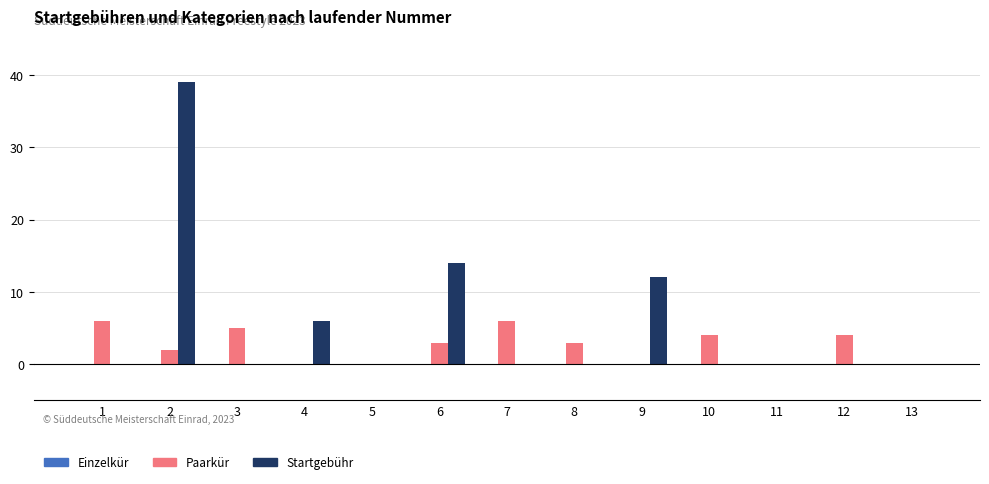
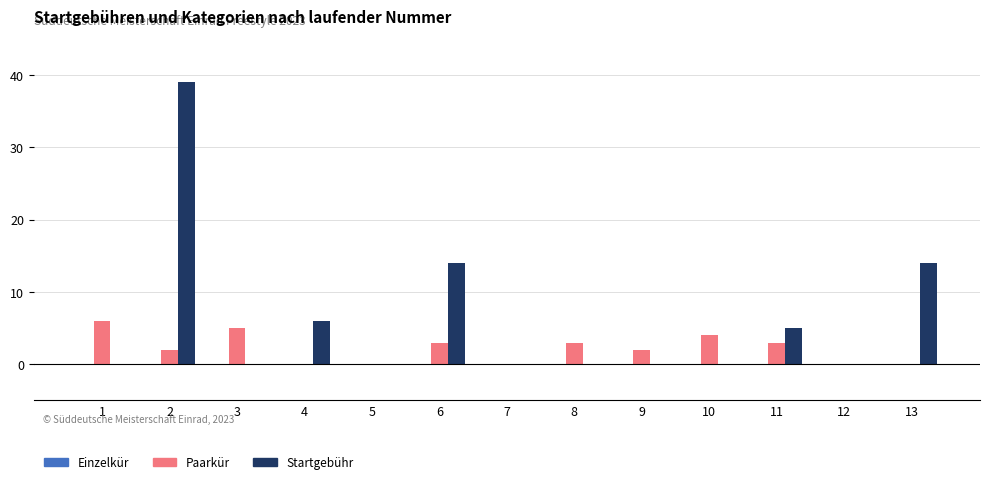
  {
    "Einzelkür": {
      "1": 0,
      "2": 0,
      "3": 0,
      "4": 0,
      "5": 0,
      "6": 0,
      "7": 0,
      "8": 0,
      "9": 0,
      "10": 0,
      "11": 0,
      "12": 0,
      "13": 0
    },
    "Paarkür": {
      "1": 6,
      "2": 2,
      "3": 5,
      "4": 0,
      "5": 0,
      "6": 3,
-     "7": 6,
+     "7": 0,
      "8": 3,
-     "9": 0,
+     "9": 2,
      "10": 4,
-     "11": 0,
-     "12": 4,
+     "11": 3,
+     "12": 0,
      "13": 0
    },
    "Startgebühr": {
      "1": 0,
      "2": 39,
      "3": 0,
      "4": 6,
      "5": 0,
      "6": 14,
      "7": 0,
      "8": 0,
-     "9": 12,
+     "9": 0,
      "10": 0,
-     "11": 0,
+     "11": 5,
      "12": 0,
-     "13": 0
+     "13": 14
    }
  }
